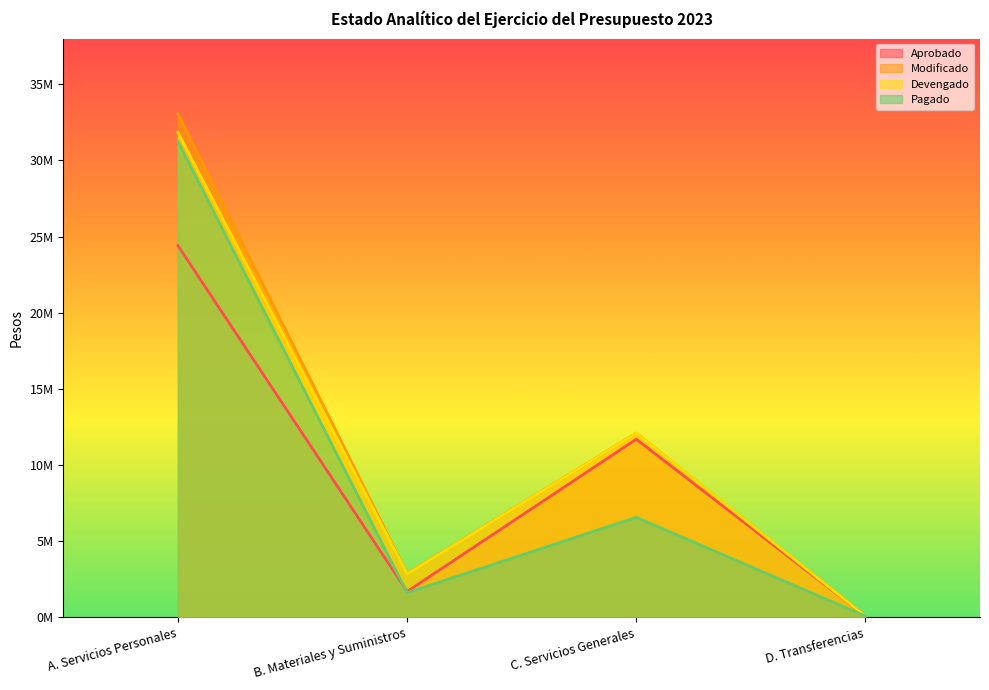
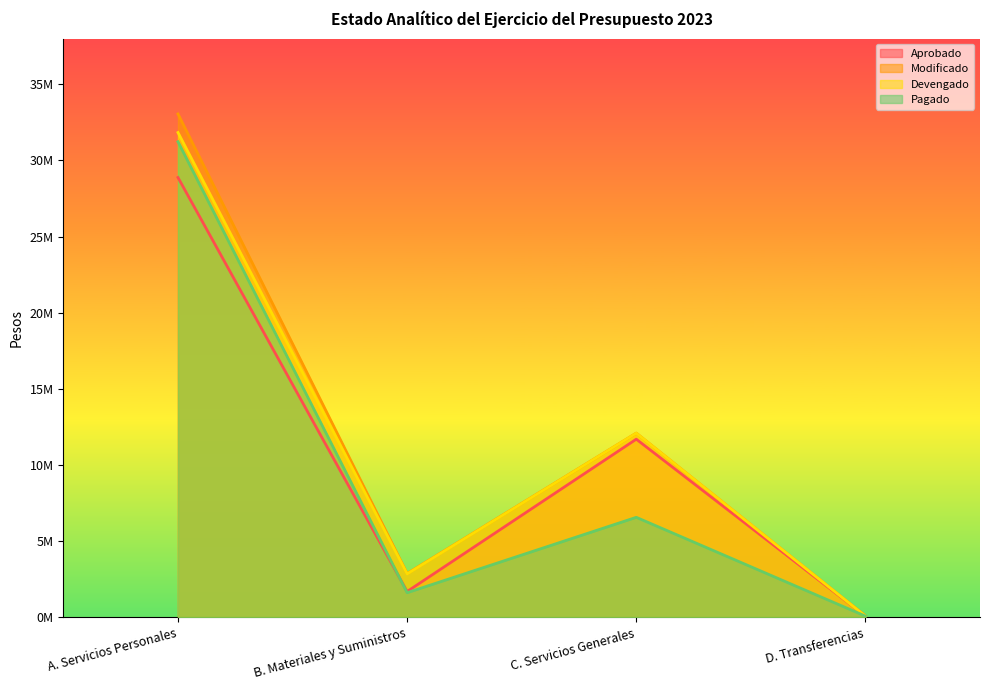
  {
    "Aprobado": {
-     "A. Servicios Personales": 24400000,
+     "A. Servicios Personales": 28900000,
      "C. Servicios Generales": 11700000
    },
    "Pagado": {
      "A. Servicios Personales": 31200000,
      "C. Servicios Generales": 6600000
    }
  }
